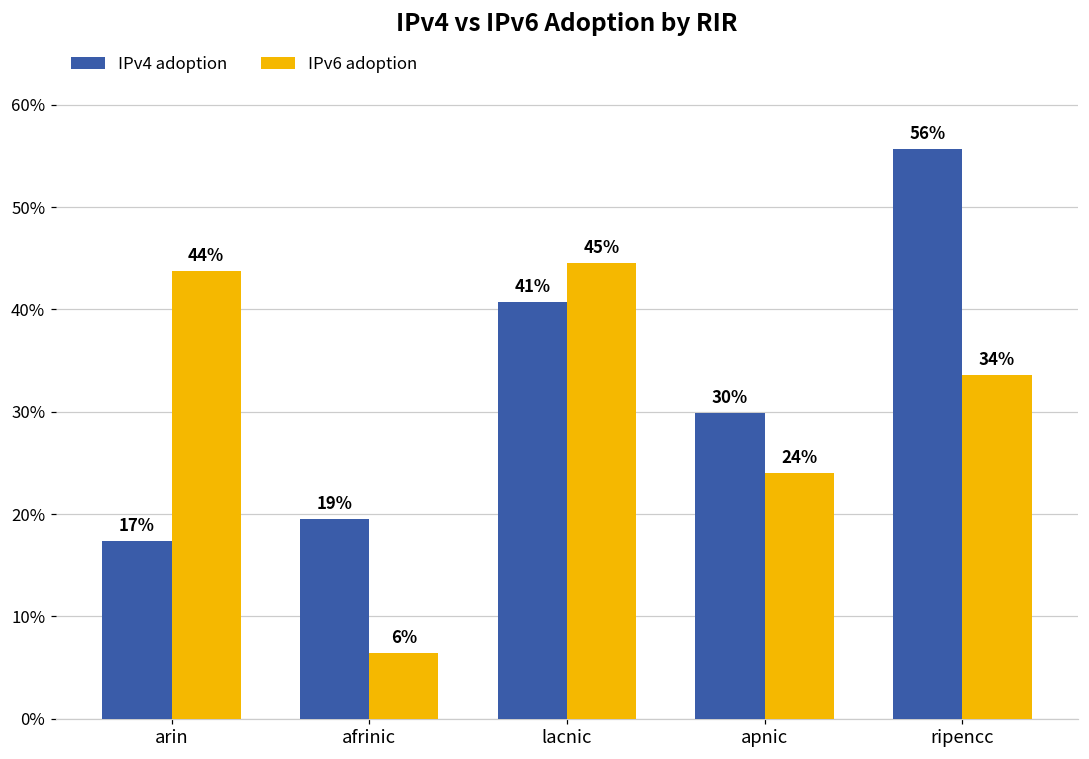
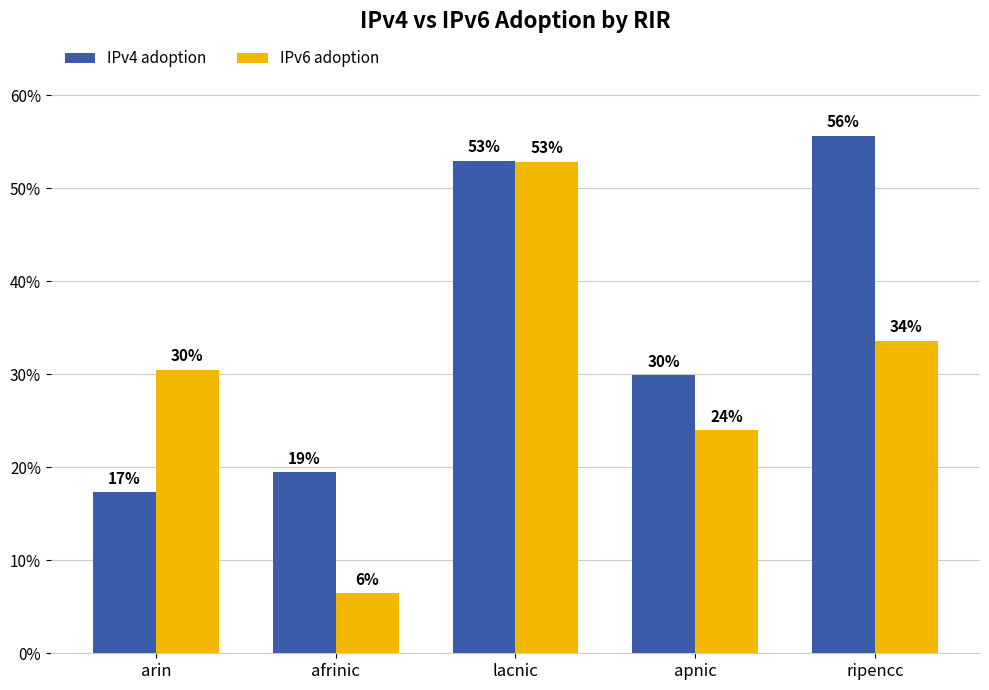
  {
    "IPv4 adoption": {
      "arin": "17%",
      "afrinic": "19%",
-     "lacnic": "41%",
+     "lacnic": "53%",
      "apnic": "30%",
      "ripencc": "56%"
    },
    "IPv6 adoption": {
-     "arin": "44%",
+     "arin": "30%",
      "afrinic": "6%",
-     "lacnic": "45%",
+     "lacnic": "53%",
      "apnic": "24%",
      "ripencc": "34%"
    }
  }
